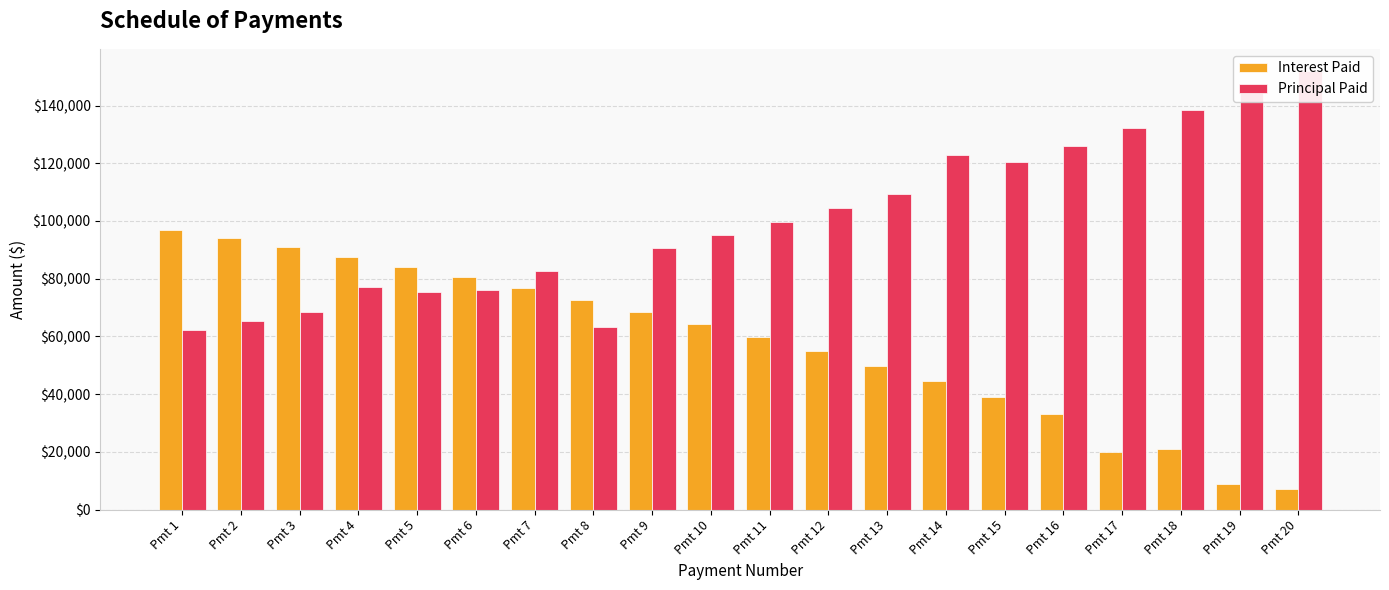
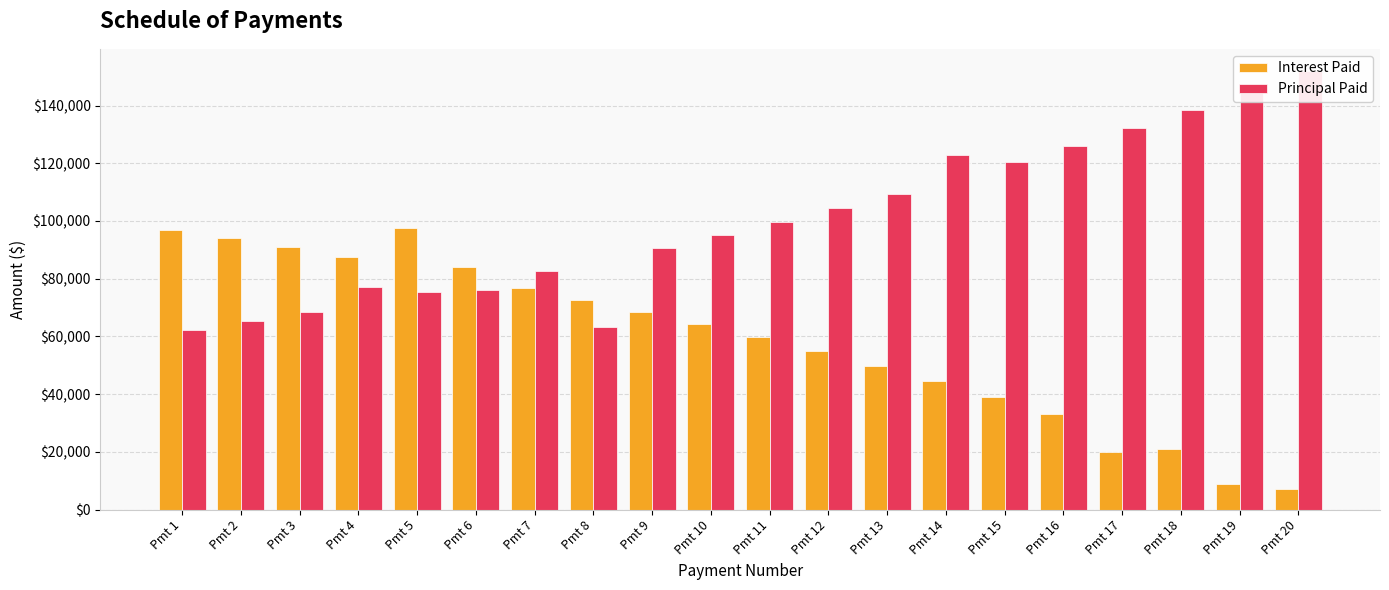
  {
    "Interest Paid": {
      "Pmt 1": "$97,000",
      "Pmt 2": "$94,000",
      "Pmt 3": "$91,000",
      "Pmt 4": "$88,000",
-     "Pmt 5": "$84,000",
-     "Pmt 6": "$80,000",
+     "Pmt 5": "$97,000",
+     "Pmt 6": "$84,000",
      "Pmt 7": "$77,000",
      "Pmt 8": "$73,000",
      "Pmt 9": "$69,000",
      "Pmt 10": "$64,000",
      "Pmt 11": "$60,000",
      "Pmt 12": "$55,000",
      "Pmt 13": "$50,000",
      "Pmt 14": "$45,000",
      "Pmt 15": "$39,000",
      "Pmt 16": "$33,000",
      "Pmt 17": "$20,000",
      "Pmt 18": "$21,000",
      "Pmt 19": "$9,000",
      "Pmt 20": "$7,000"
    },
    "Principal Paid": {
      "Pmt 1": "$62,000",
      "Pmt 2": "$65,000",
      "Pmt 3": "$69,000",
      "Pmt 4": "$77,000",
      "Pmt 5": "$75,000",
      "Pmt 6": "$76,000",
      "Pmt 7": "$83,000",
      "Pmt 8": "$63,000",
      "Pmt 9": "$91,000",
      "Pmt 10": "$95,000",
      "Pmt 11": "$100,000",
      "Pmt 12": "$104,000",
      "Pmt 13": "$110,000",
      "Pmt 14": "$123,000",
      "Pmt 15": "$120,000",
      "Pmt 16": "$126,000",
      "Pmt 17": "$132,000",
      "Pmt 18": "$138,000"
    }
  }
